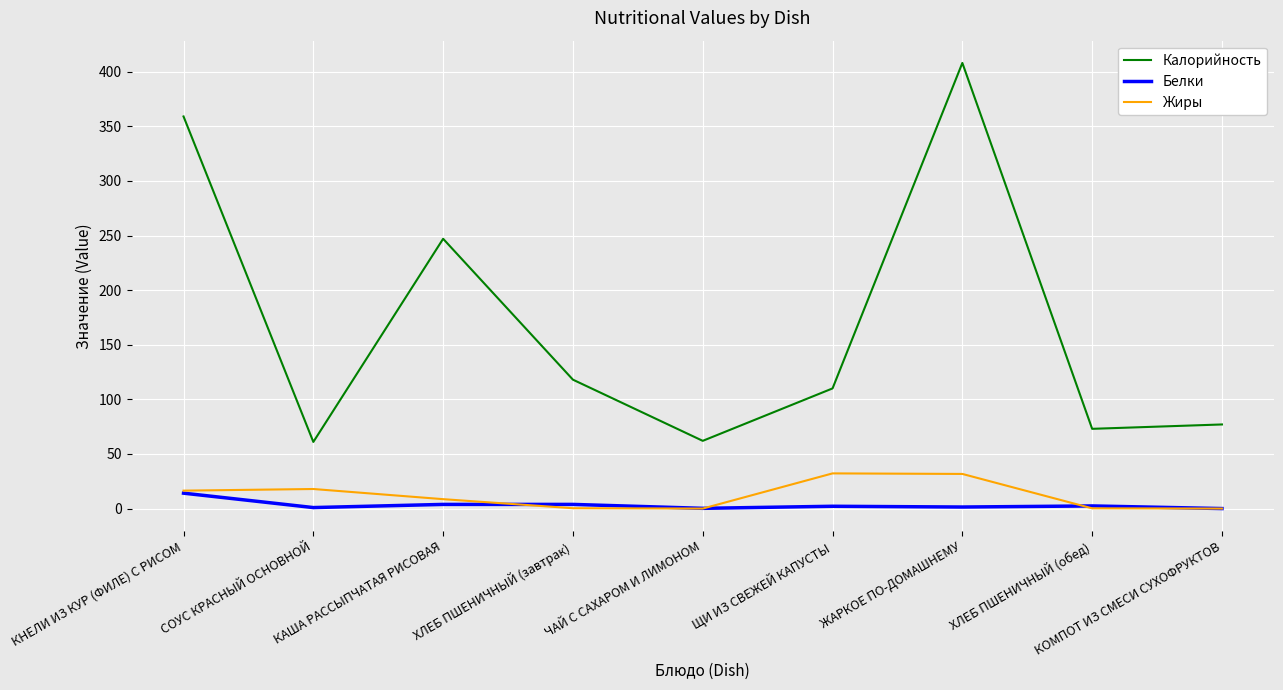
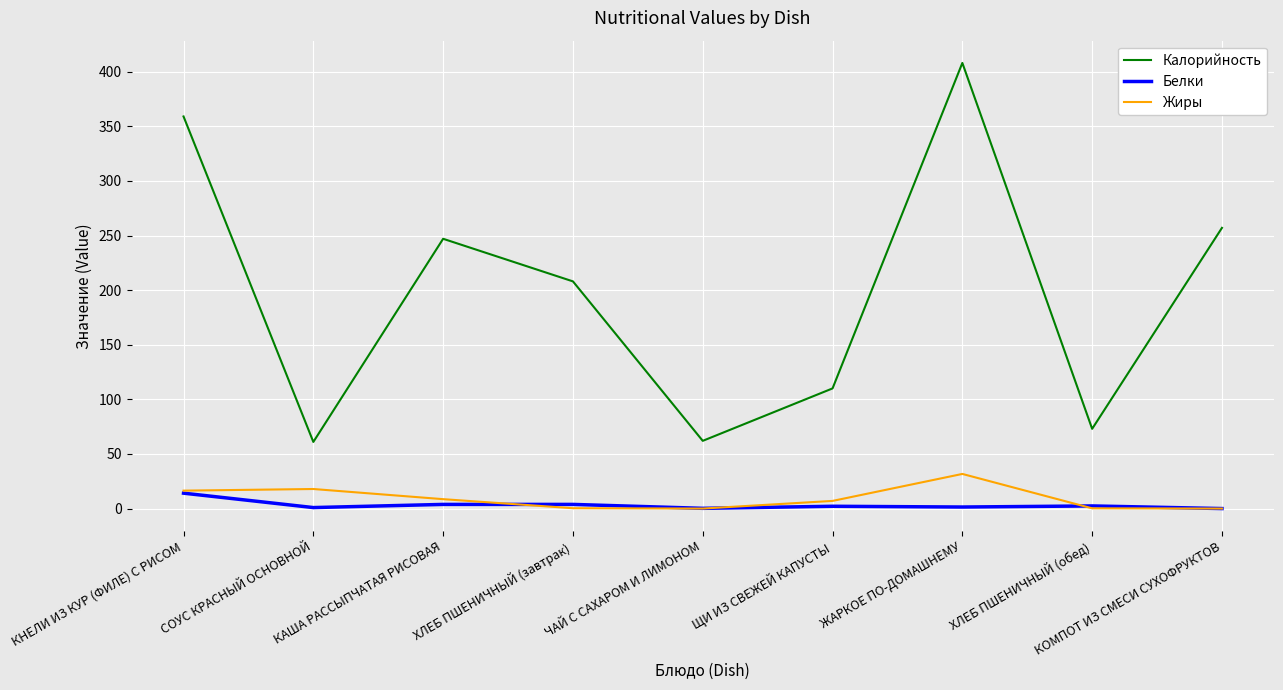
  {
    "Калорийность": {
      "КНЕЛИ ИЗ КУР (ФИЛЕ) С РИСОМ": 359,
      "СОУС КРАСНЫЙ ОСНОВНОЙ": 61,
      "КАША РАССЫПЧАТАЯ РИСОВАЯ": 247,
-     "ХЛЕБ ПШЕНИЧНЫЙ (завтрак)": 118,
+     "ХЛЕБ ПШЕНИЧНЫЙ (завтрак)": 208,
      "ЧАЙ С САХАРОМ И ЛИМОНОМ": 62,
      "ЩИ ИЗ СВЕЖЕЙ КАПУСТЫ": 110,
      "ЖАРКОЕ ПО-ДОМАШНЕМУ": 408,
      "ХЛЕБ ПШЕНИЧНЫЙ (обед)": 73,
-     "КОМПОТ ИЗ СМЕСИ СУХОФРУКТОВ": 77
+     "КОМПОТ ИЗ СМЕСИ СУХОФРУКТОВ": 257
    },
    "Белки": {
      "КНЕЛИ ИЗ КУР (ФИЛЕ) С РИСОМ": 14,
      "СОУС КРАСНЫЙ ОСНОВНОЙ": 1,
      "КАША РАССЫПЧАТАЯ РИСОВАЯ": 4,
      "ХЛЕБ ПШЕНИЧНЫЙ (завтрак)": 4,
      "ЩИ ИЗ СВЕЖЕЙ КАПУСТЫ": 2,
      "ЖАРКОЕ ПО-ДОМАШНЕМУ": 1
    },
    "Жиры": {
      "КНЕЛИ ИЗ КУР (ФИЛЕ) С РИСОМ": 16,
      "СОУС КРАСНЫЙ ОСНОВНОЙ": 18,
      "КАША РАССЫПЧАТАЯ РИСОВАЯ": 9,
      "ХЛЕБ ПШЕНИЧНЫЙ (завтрак)": 0,
-     "ЩИ ИЗ СВЕЖЕЙ КАПУСТЫ": 32,
+     "ЩИ ИЗ СВЕЖЕЙ КАПУСТЫ": 7,
      "ЖАРКОЕ ПО-ДОМАШНЕМУ": 32
    }
  }
